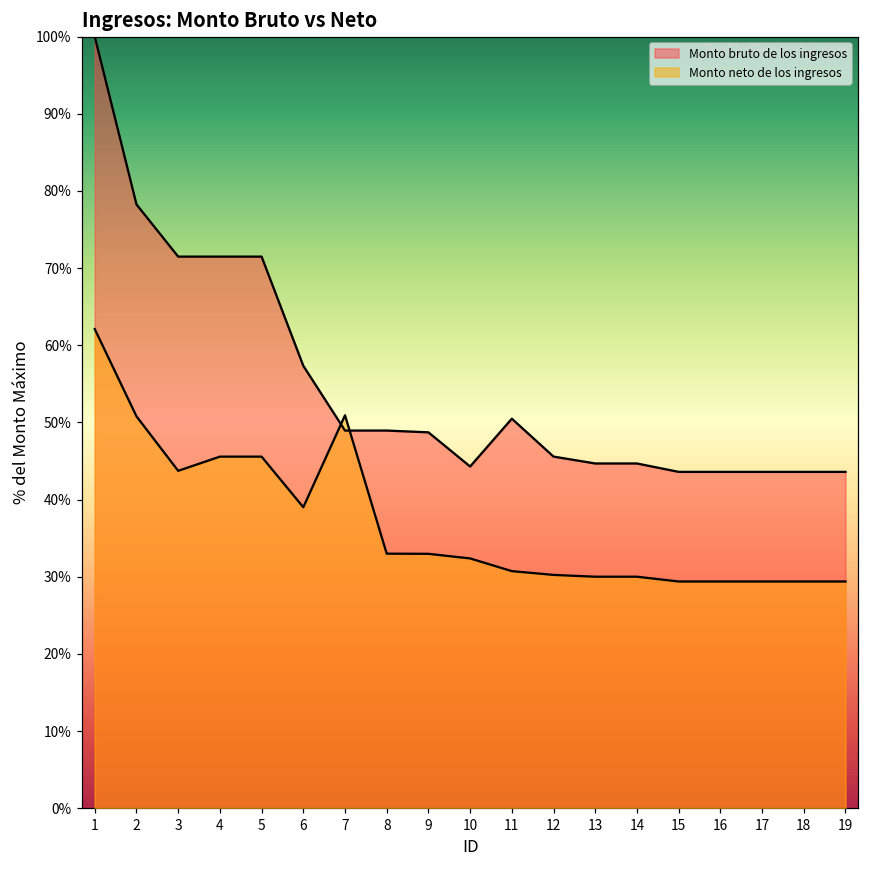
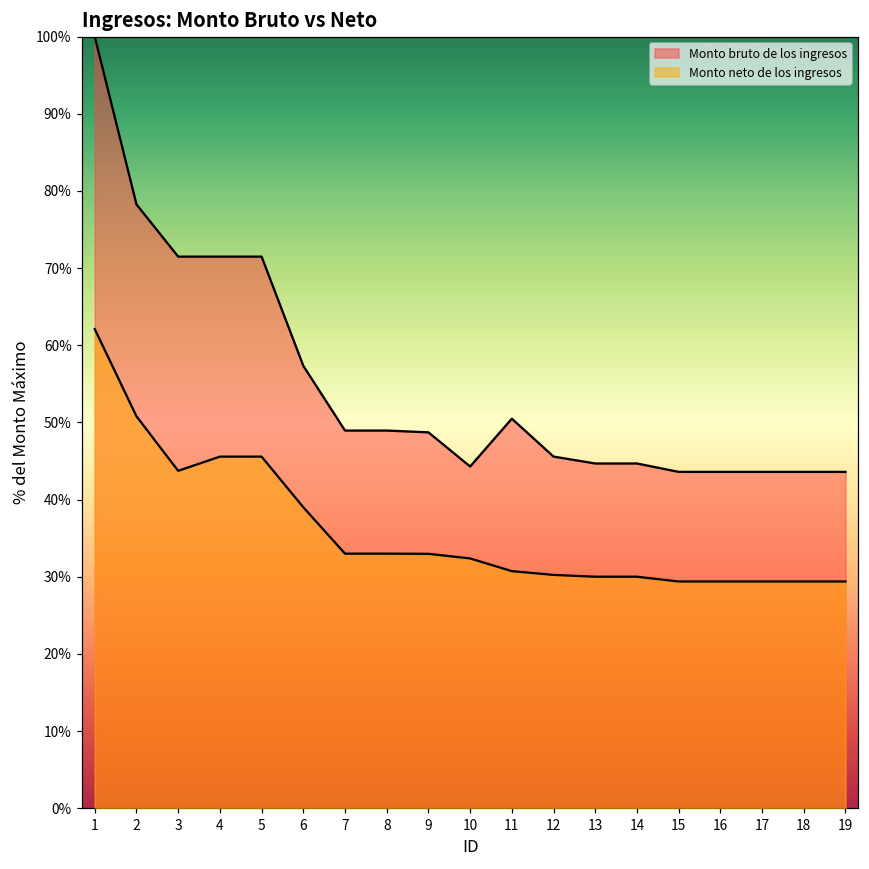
  {
    "Monto bruto de los ingresos": {
      "1": "100%",
      "2": "78%",
      "3": "71%",
      "4": "71%",
      "5": "71%",
      "6": "57%",
      "7": "49%",
      "8": "49%",
      "9": "49%",
      "10": "44%",
      "11": "50%",
      "12": "46%",
      "13": "45%",
      "14": "45%",
      "15": "44%",
      "16": "44%",
      "17": "44%",
      "18": "44%",
      "19": "44%"
    },
    "Monto neto de los ingresos": {
      "1": "62%",
      "2": "51%",
      "3": "44%",
      "4": "46%",
      "5": "46%",
      "6": "39%",
-     "7": "51%",
+     "7": "33%",
      "8": "33%",
      "9": "33%",
      "10": "32%",
      "11": "31%",
      "12": "30%",
      "13": "30%",
      "14": "30%",
      "15": "29%",
      "16": "29%",
      "17": "29%",
      "18": "29%",
      "19": "29%"
    }
  }
